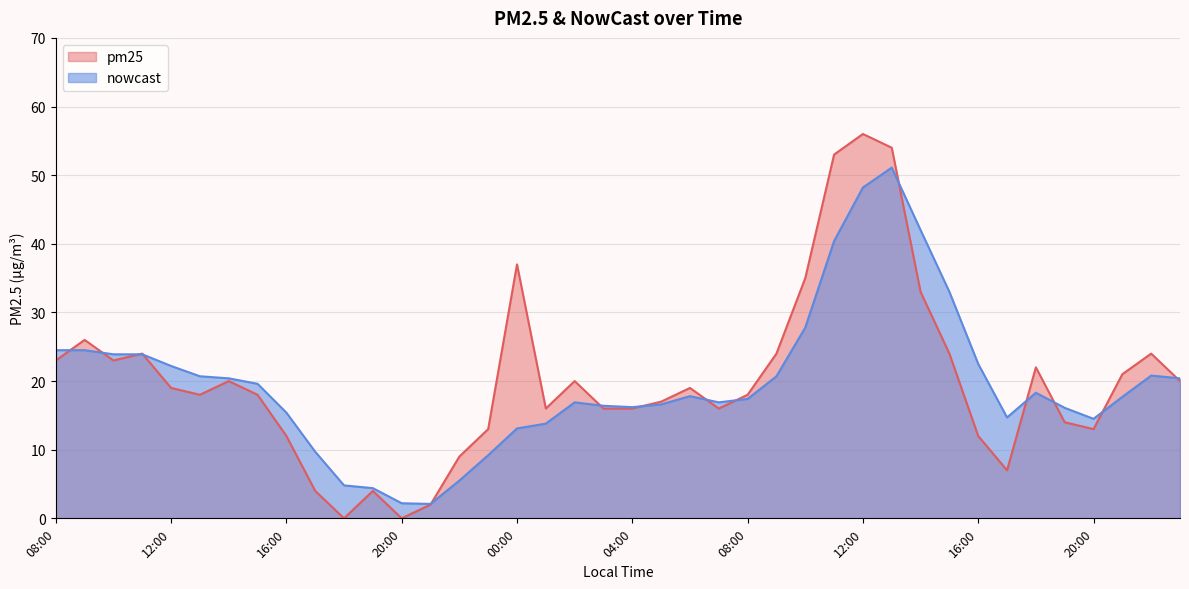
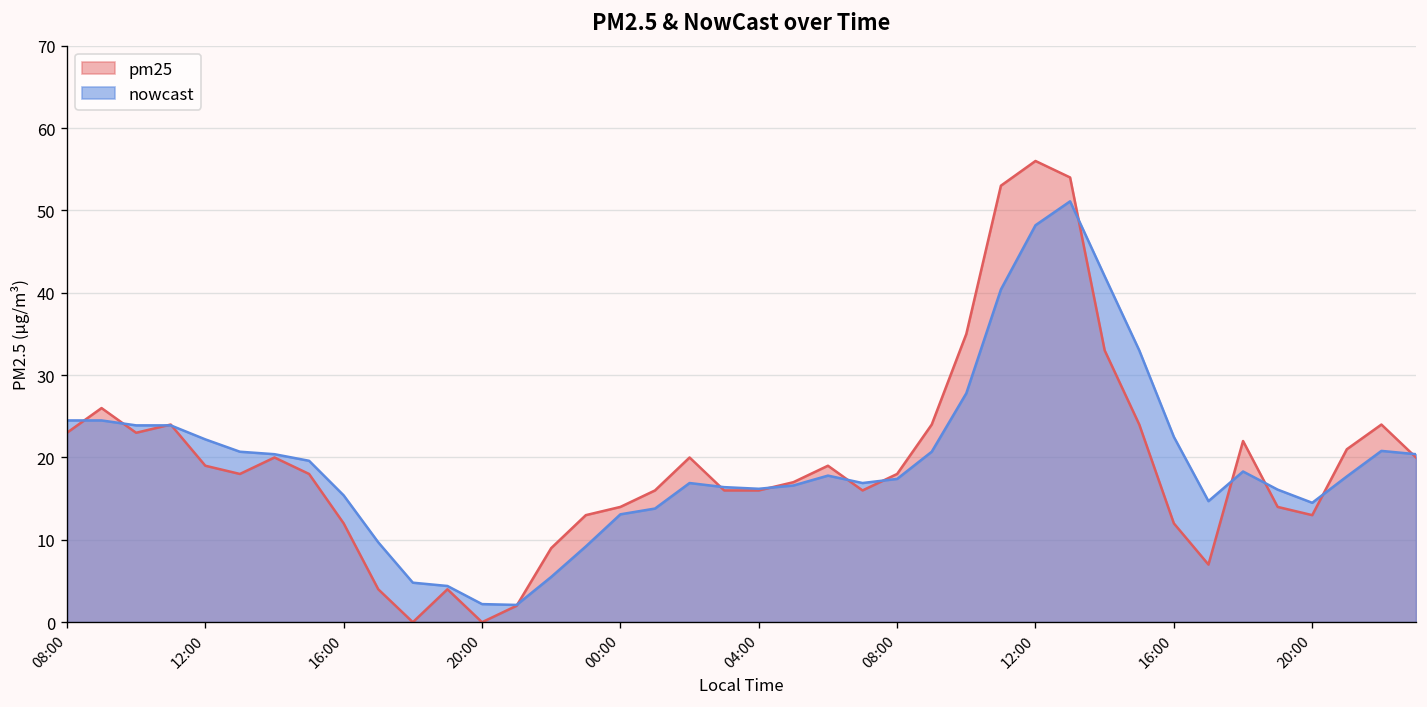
  {
    "pm25": {
-     "00:00": 37
+     "00:00": 14
    },
    "nowcast": {
      "00:00": 13
    }
  }
